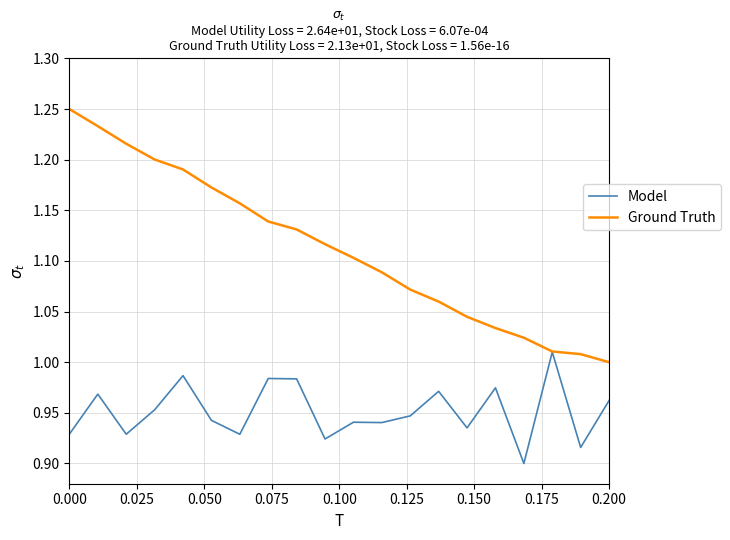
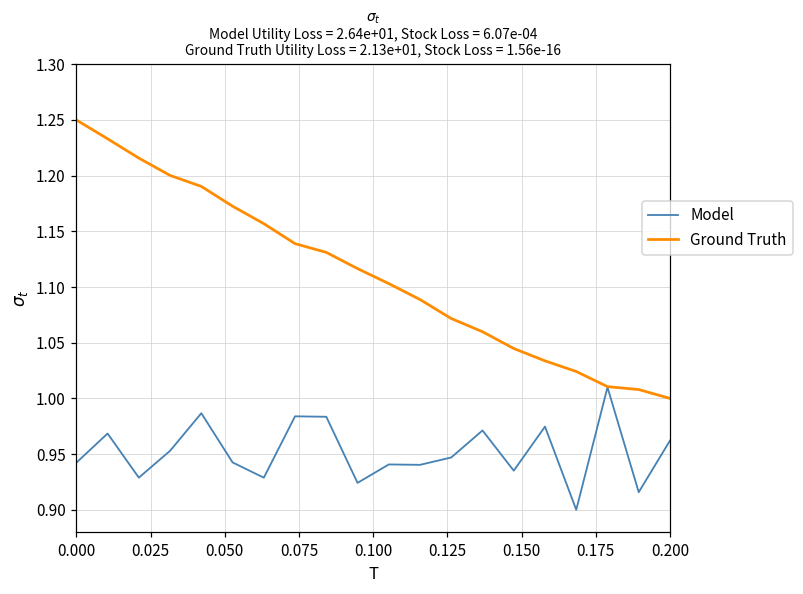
  {
    "Model": {
-     "0.000": 0.929,
+     "0.000": 0.942,
      "0.200": 0.962
    },
    "Ground Truth": {
      "0.000": 1.250,
      "0.200": 1.000
    }
  }
